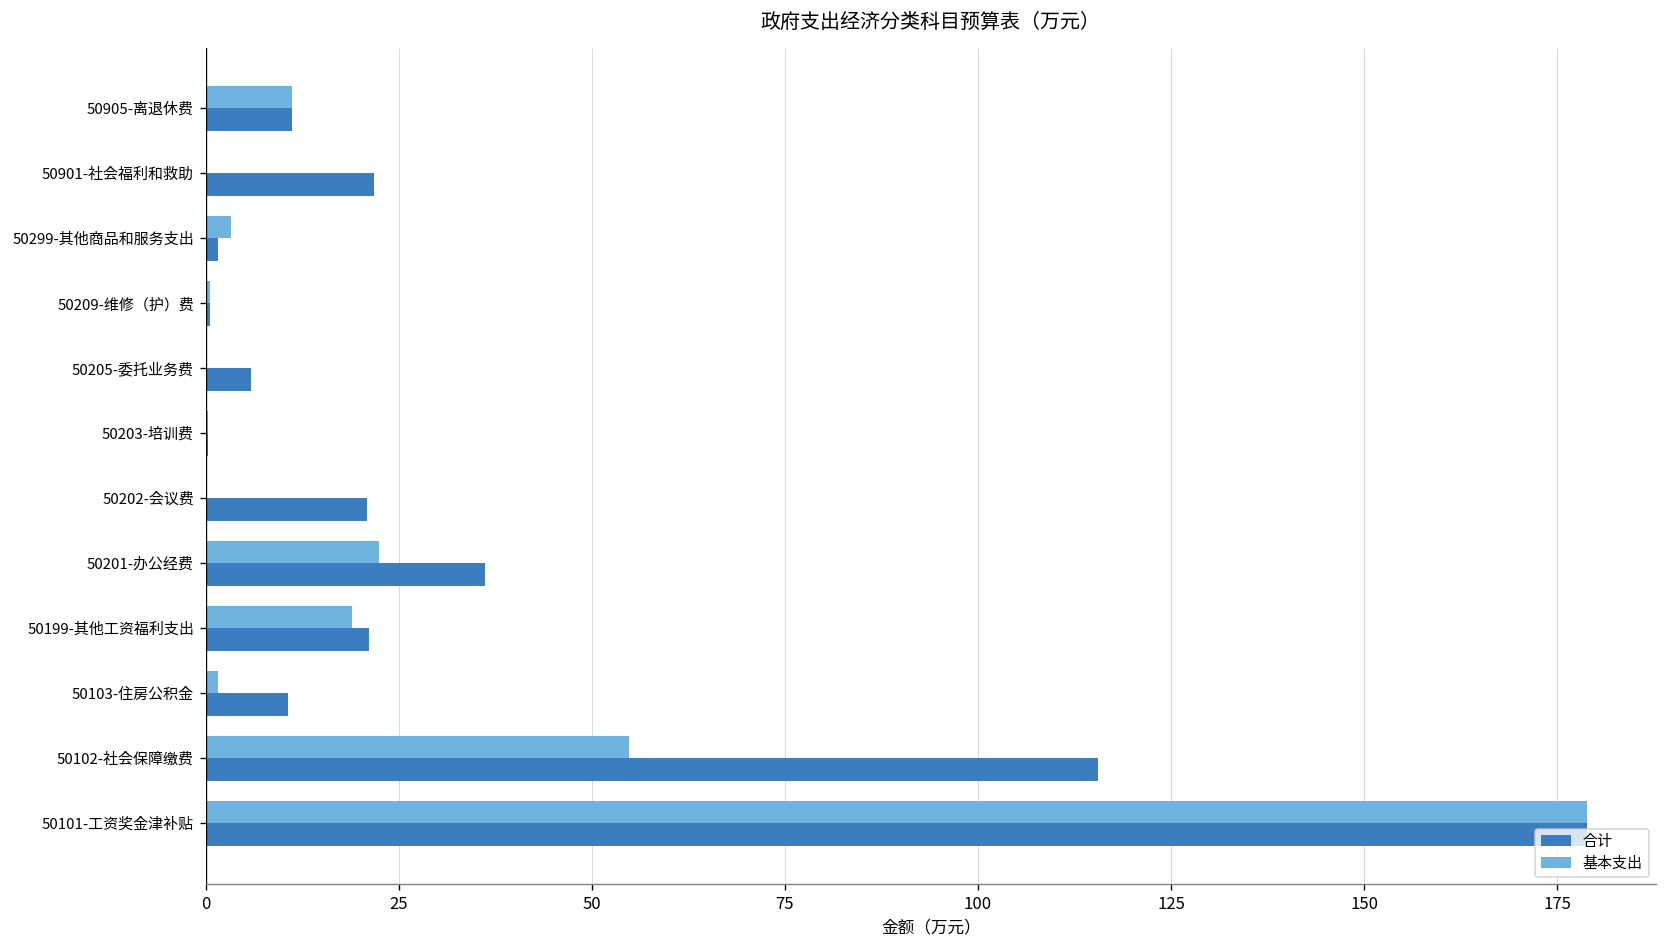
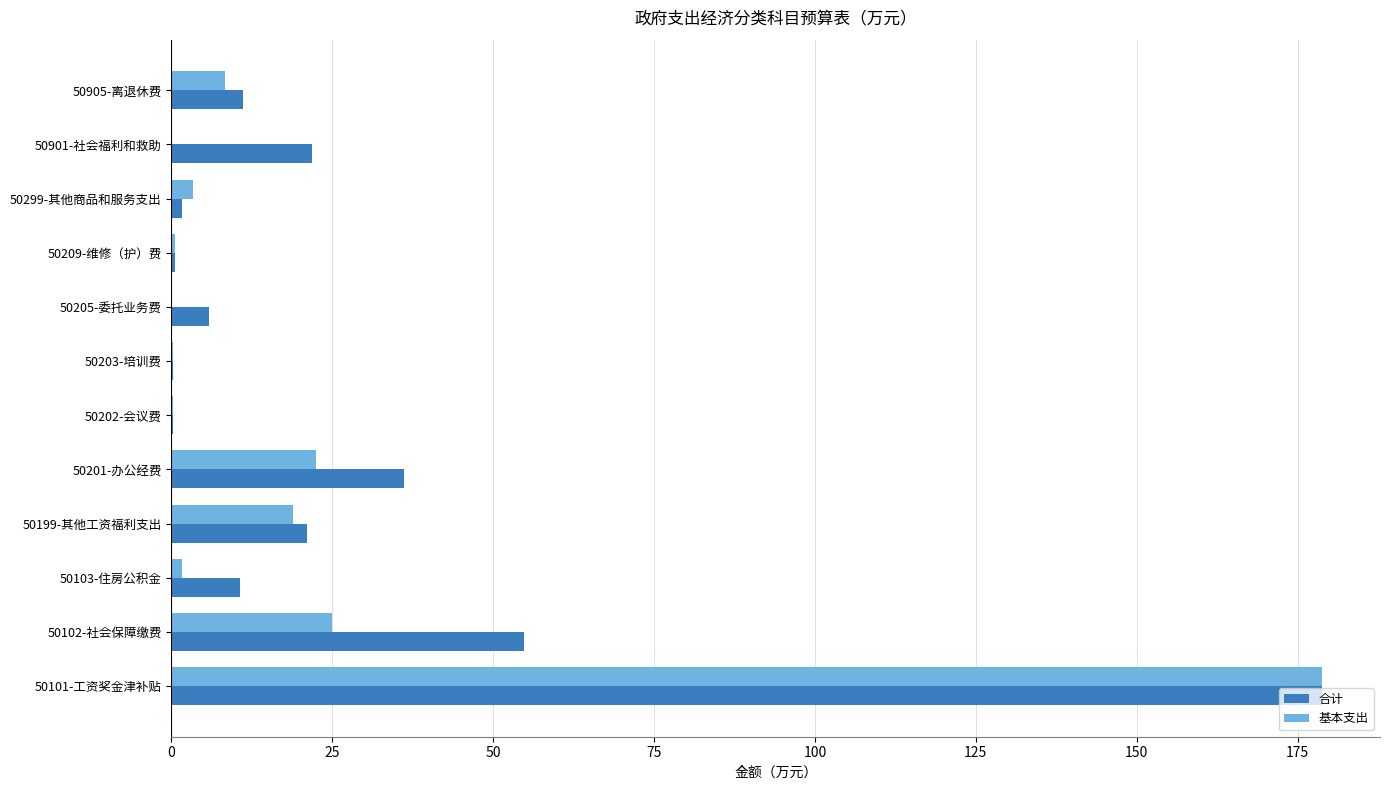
  {
    "合计": {
      "50905-离退休费": 11,
      "50901-社会福利和救助": 22,
      "50299-其他商品和服务支出": 2,
      "50209-维修（护）费": 1,
      "50205-委托业务费": 6,
-     "50202-会议费": 21,
+     "50202-会议费": 0,
      "50201-办公经费": 36,
      "50199-其他工资福利支出": 21,
      "50103-住房公积金": 11,
-     "50102-社会保障缴费": 116
+     "50102-社会保障缴费": 55
    },
    "基本支出": {
-     "50905-离退休费": 11,
+     "50905-离退休费": 8,
      "50901-社会福利和救助": 0,
      "50299-其他商品和服务支出": 3,
      "50209-维修（护）费": 1,
      "50205-委托业务费": 0,
      "50201-办公经费": 22,
      "50199-其他工资福利支出": 19,
      "50103-住房公积金": 2,
-     "50102-社会保障缴费": 55,
+     "50102-社会保障缴费": 25,
      "50101-工资奖金津补贴": 179
    }
  }
